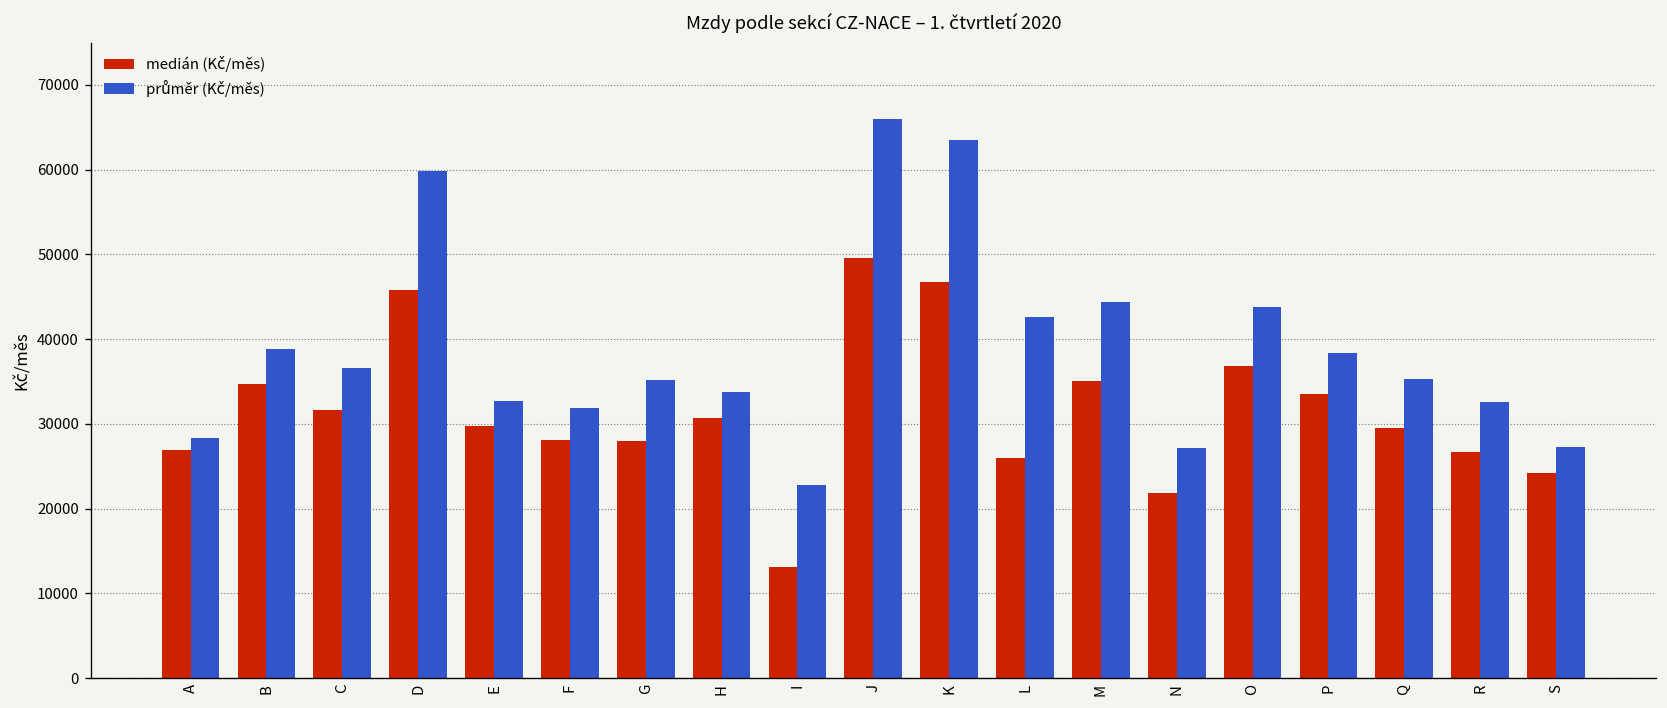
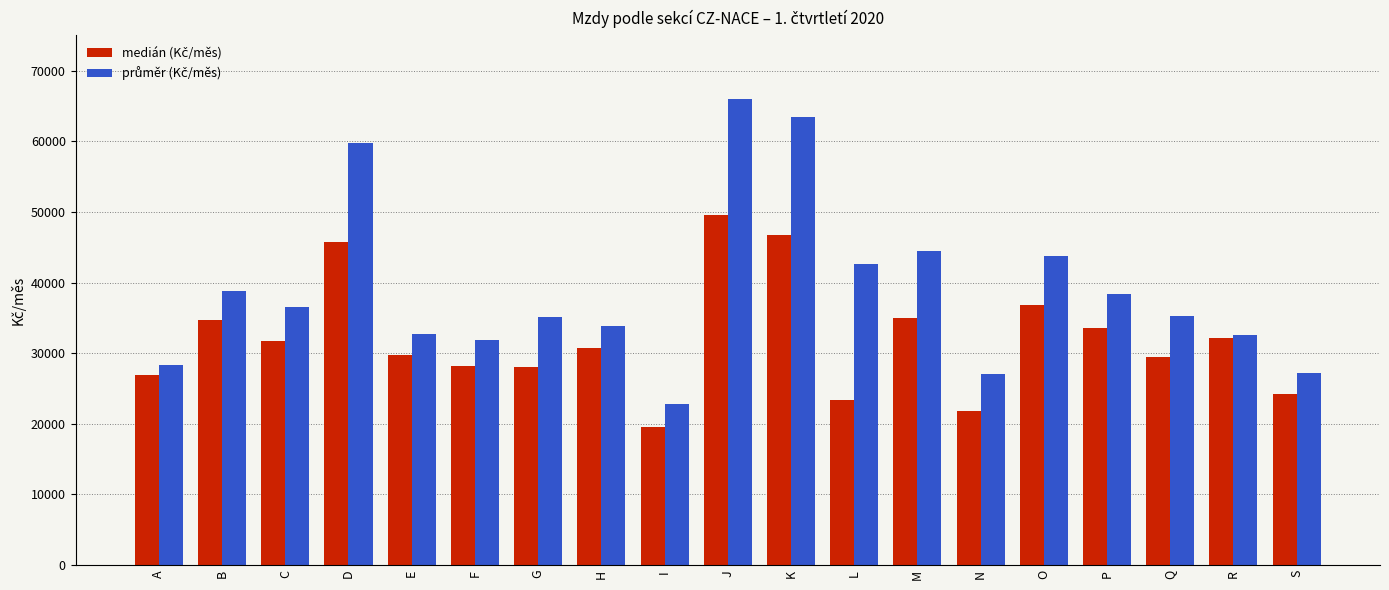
  {
    "medián (Kč/měs)": {
      "A": 27000,
      "B": 35000,
      "C": 32000,
      "D": 46000,
      "E": 30000,
      "F": 28000,
      "G": 28000,
      "H": 31000,
-     "I": 13000,
+     "I": 20000,
      "J": 50000,
      "K": 47000,
-     "L": 26000,
+     "L": 23000,
      "M": 35000,
      "N": 22000,
      "O": 37000,
      "P": 34000,
      "Q": 29000,
-     "R": 27000,
+     "R": 32000,
      "S": 24000
    },
    "průměr (Kč/měs)": {
      "A": 28000,
      "B": 39000,
      "C": 37000,
      "D": 60000,
      "E": 33000,
      "F": 32000,
      "G": 35000,
      "H": 34000,
      "I": 23000,
      "J": 66000,
      "K": 63000,
      "L": 43000,
      "M": 44000,
      "N": 27000,
      "O": 44000,
      "P": 38000,
      "Q": 35000,
      "R": 33000,
      "S": 27000
    }
  }
